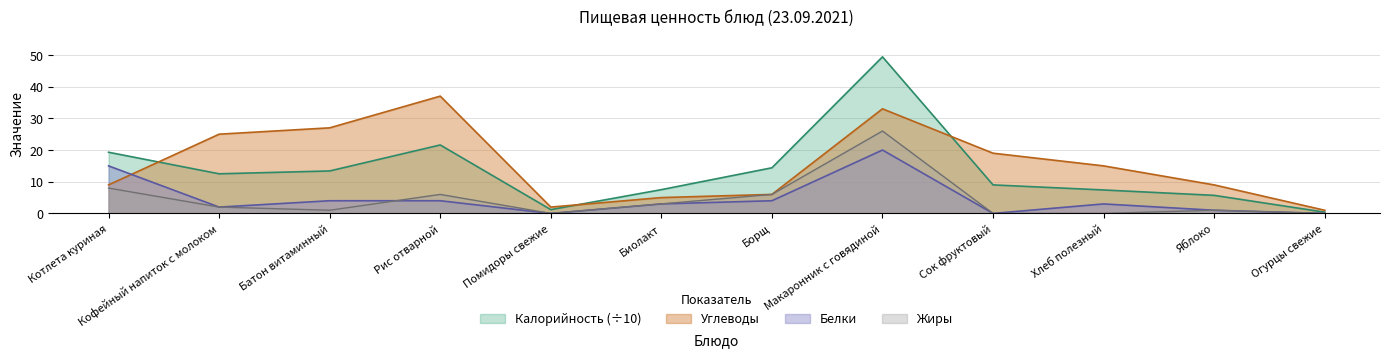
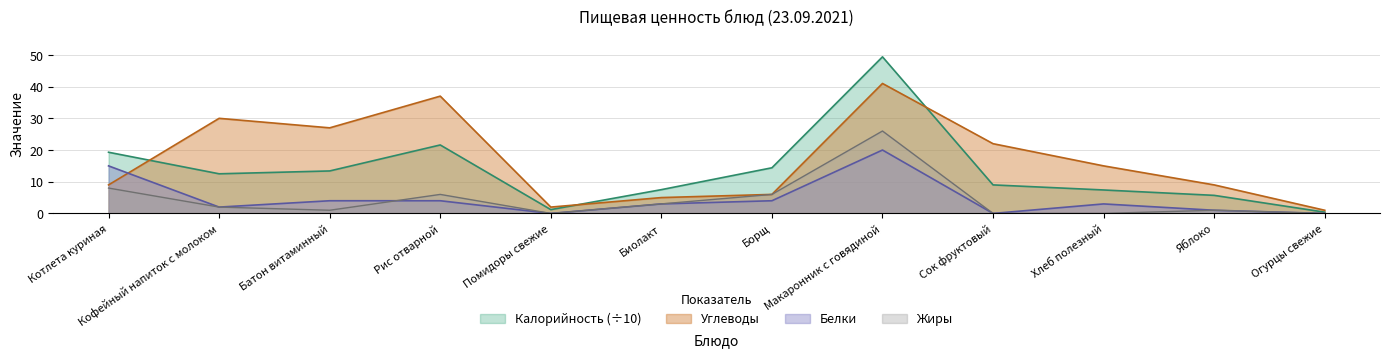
  {
    "Углеводы": {
      "Котлета куриная": 9,
-     "Кофейный напиток с молоком": 25,
+     "Кофейный напиток с молоком": 30,
      "Батон витаминный": 27,
      "Рис отварной": 37,
      "Биолакт": 5,
-     "Макаронник с говядиной": 33,
-     "Сок фруктовый": 19,
+     "Макаронник с говядиной": 41,
+     "Сок фруктовый": 22,
      "Хлеб полезный": 15,
      "Яблоко": 9
    }
  }
